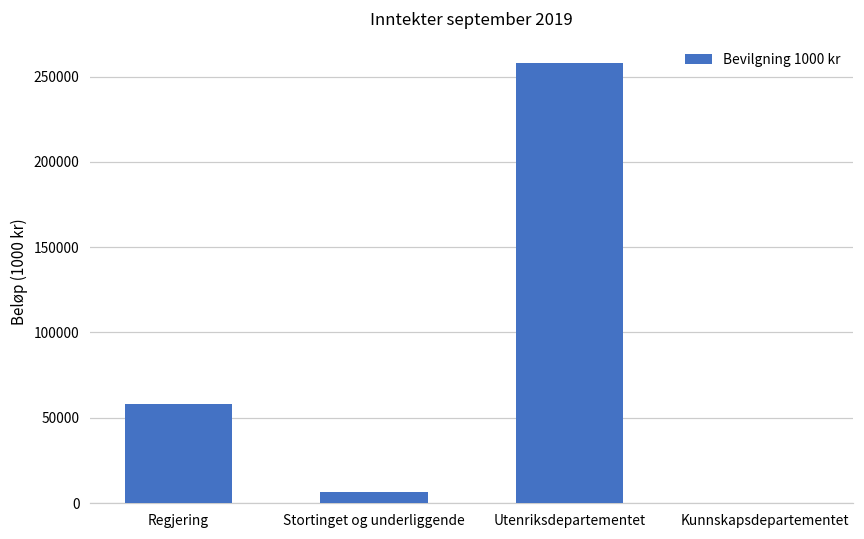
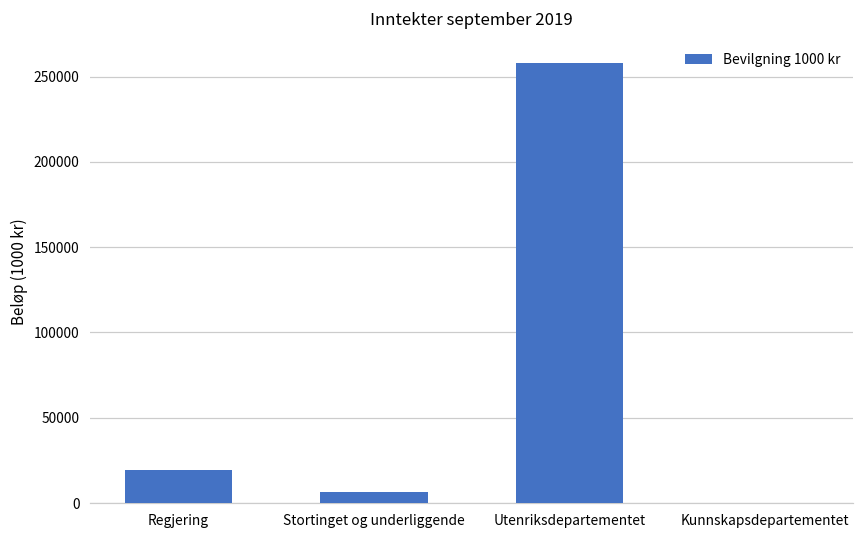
  {
-   "Regjering": 58000,
+   "Regjering": 19000,
    "Stortinget og underliggende": 6000,
    "Utenriksdepartementet": 258000,
    "Kunnskapsdepartementet": 0
  }
